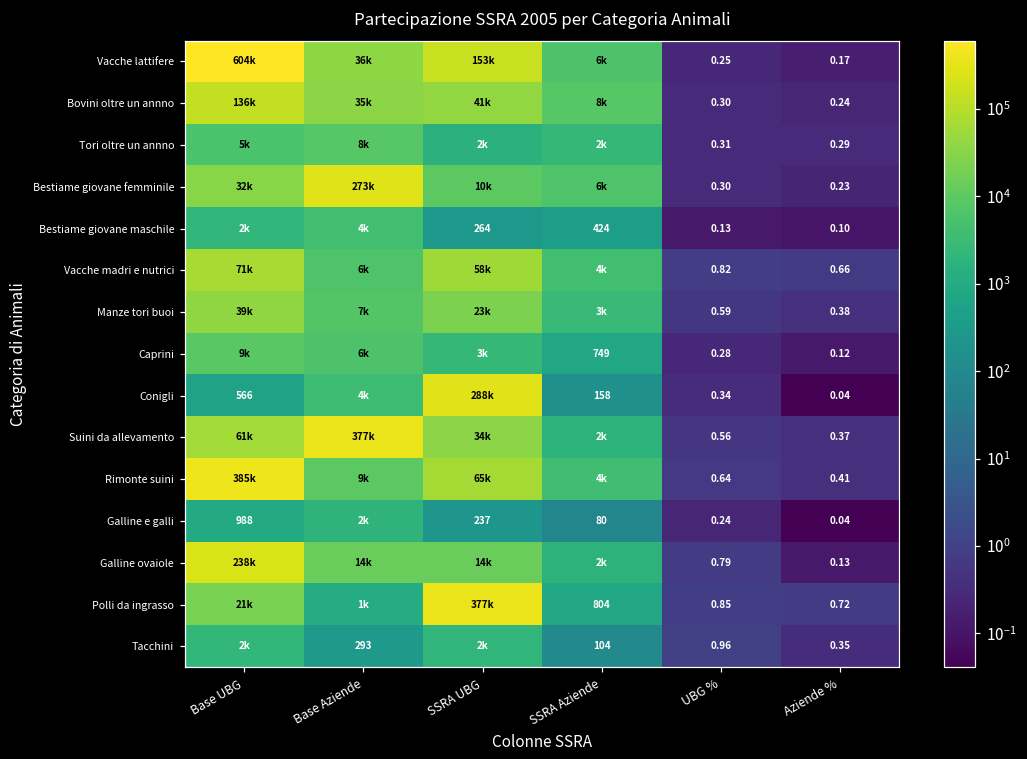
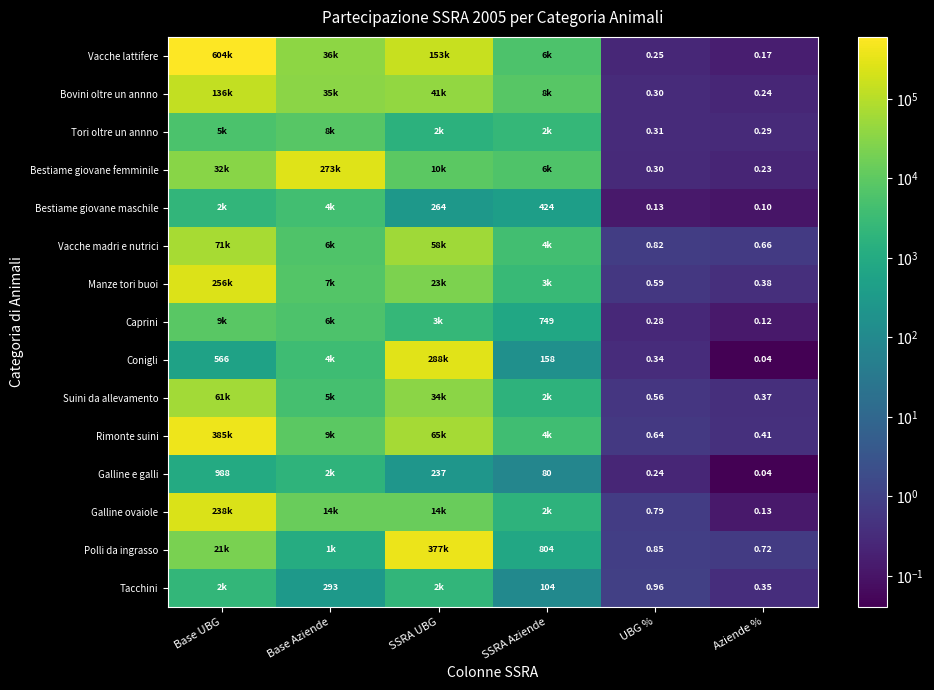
  {
    "Vacche lattifere": {
      "Base UBG": "604k",
      "Base Aziende": "36k",
      "SSRA UBG": "153k",
      "SSRA Aziende": "6k",
      "UBG %": "0.25",
      "Aziende %": "0.17"
    },
    "Bovini oltre un annno": {
      "Base UBG": "136k",
      "Base Aziende": "35k",
      "SSRA UBG": "41k",
      "SSRA Aziende": "8k",
      "UBG %": "0.30",
      "Aziende %": "0.24"
    },
    "Tori oltre un annno": {
      "Base UBG": "5k",
      "Base Aziende": "8k",
      "SSRA UBG": "2k",
      "SSRA Aziende": "2k",
      "UBG %": "0.31",
      "Aziende %": "0.29"
    },
    "Bestiame giovane femminile": {
      "Base UBG": "32k",
      "Base Aziende": "273k",
      "SSRA UBG": "10k",
      "SSRA Aziende": "6k",
      "UBG %": "0.30",
      "Aziende %": "0.23"
    },
    "Bestiame giovane maschile": {
      "Base UBG": "2k",
      "Base Aziende": "4k",
      "SSRA UBG": "264",
      "SSRA Aziende": "424",
      "UBG %": "0.13",
      "Aziende %": "0.10"
    },
    "Vacche madri e nutrici": {
      "Base UBG": "71k",
      "Base Aziende": "6k",
      "SSRA UBG": "58k",
      "SSRA Aziende": "4k",
      "UBG %": "0.82",
      "Aziende %": "0.66"
    },
    "Manze tori buoi": {
-     "Base UBG": "39k",
+     "Base UBG": "256k",
      "Base Aziende": "7k",
      "SSRA UBG": "23k",
      "SSRA Aziende": "3k",
      "UBG %": "0.59",
      "Aziende %": "0.38"
    },
    "Caprini": {
      "Base UBG": "9k",
      "Base Aziende": "6k",
      "SSRA UBG": "3k",
      "SSRA Aziende": "749",
      "UBG %": "0.28",
      "Aziende %": "0.12"
    },
    "Conigli": {
      "Base UBG": "566",
      "Base Aziende": "4k",
      "SSRA UBG": "288k",
      "SSRA Aziende": "158",
      "UBG %": "0.34",
      "Aziende %": "0.04"
    },
    "Suini da allevamento": {
      "Base UBG": "61k",
-     "Base Aziende": "377k",
+     "Base Aziende": "5k",
      "SSRA UBG": "34k",
      "SSRA Aziende": "2k",
      "UBG %": "0.56",
      "Aziende %": "0.37"
    },
    "Rimonte suini": {
      "Base UBG": "385k",
      "Base Aziende": "9k",
      "SSRA UBG": "65k",
      "SSRA Aziende": "4k",
      "UBG %": "0.64",
      "Aziende %": "0.41"
    },
    "Galline e galli": {
      "Base UBG": "988",
      "Base Aziende": "2k",
      "SSRA UBG": "237",
      "SSRA Aziende": "80",
      "UBG %": "0.24",
      "Aziende %": "0.04"
    },
    "Galline ovaiole": {
      "Base UBG": "238k",
      "Base Aziende": "14k",
      "SSRA UBG": "14k",
      "SSRA Aziende": "2k",
      "UBG %": "0.79",
      "Aziende %": "0.13"
    },
    "Polli da ingrasso": {
      "Base UBG": "21k",
      "Base Aziende": "1k",
      "SSRA UBG": "377k",
      "SSRA Aziende": "804",
      "UBG %": "0.85",
      "Aziende %": "0.72"
    },
    "Tacchini": {
      "Base UBG": "2k",
      "Base Aziende": "293",
      "SSRA UBG": "2k",
      "SSRA Aziende": "104",
      "UBG %": "0.96",
      "Aziende %": "0.35"
    }
  }
